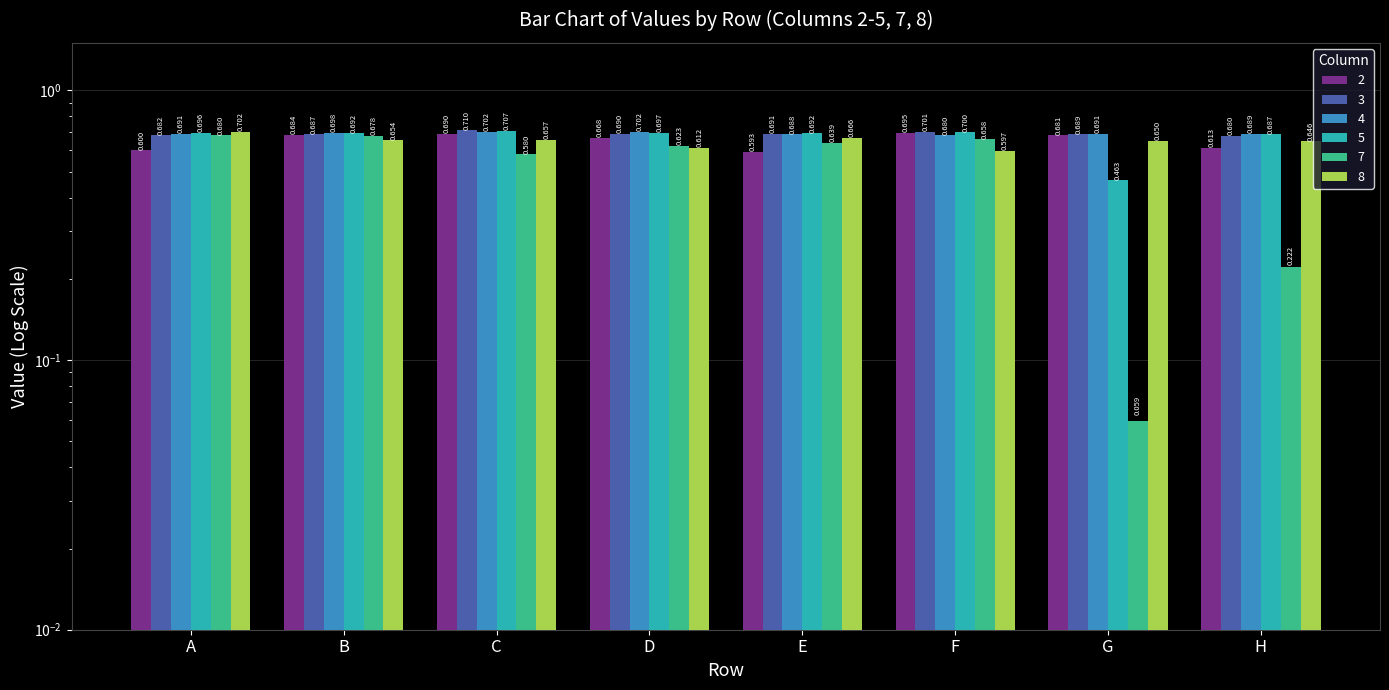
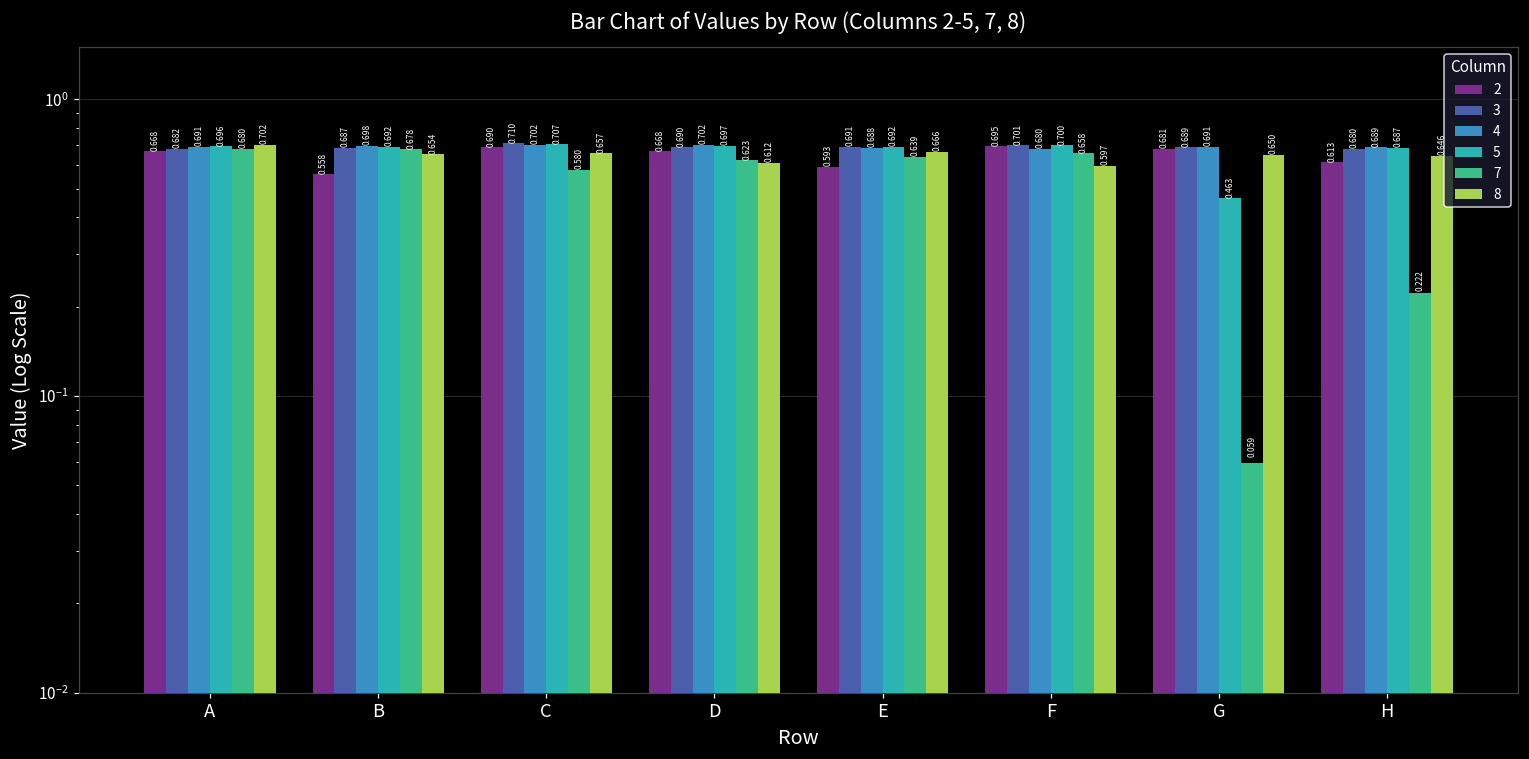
  {
    "2": {
-     "A": 0.600,
-     "B": 0.684,
+     "A": 0.668,
+     "B": 0.558,
      "C": 0.690,
      "D": 0.668,
      "E": 0.593,
      "F": 0.695,
      "G": 0.681,
      "H": 0.613
    },
    "8": {
      "A": 0.702,
      "B": 0.654,
      "C": 0.657,
      "D": 0.612,
      "E": 0.666,
      "F": 0.597,
      "G": 0.650
    }
  }
